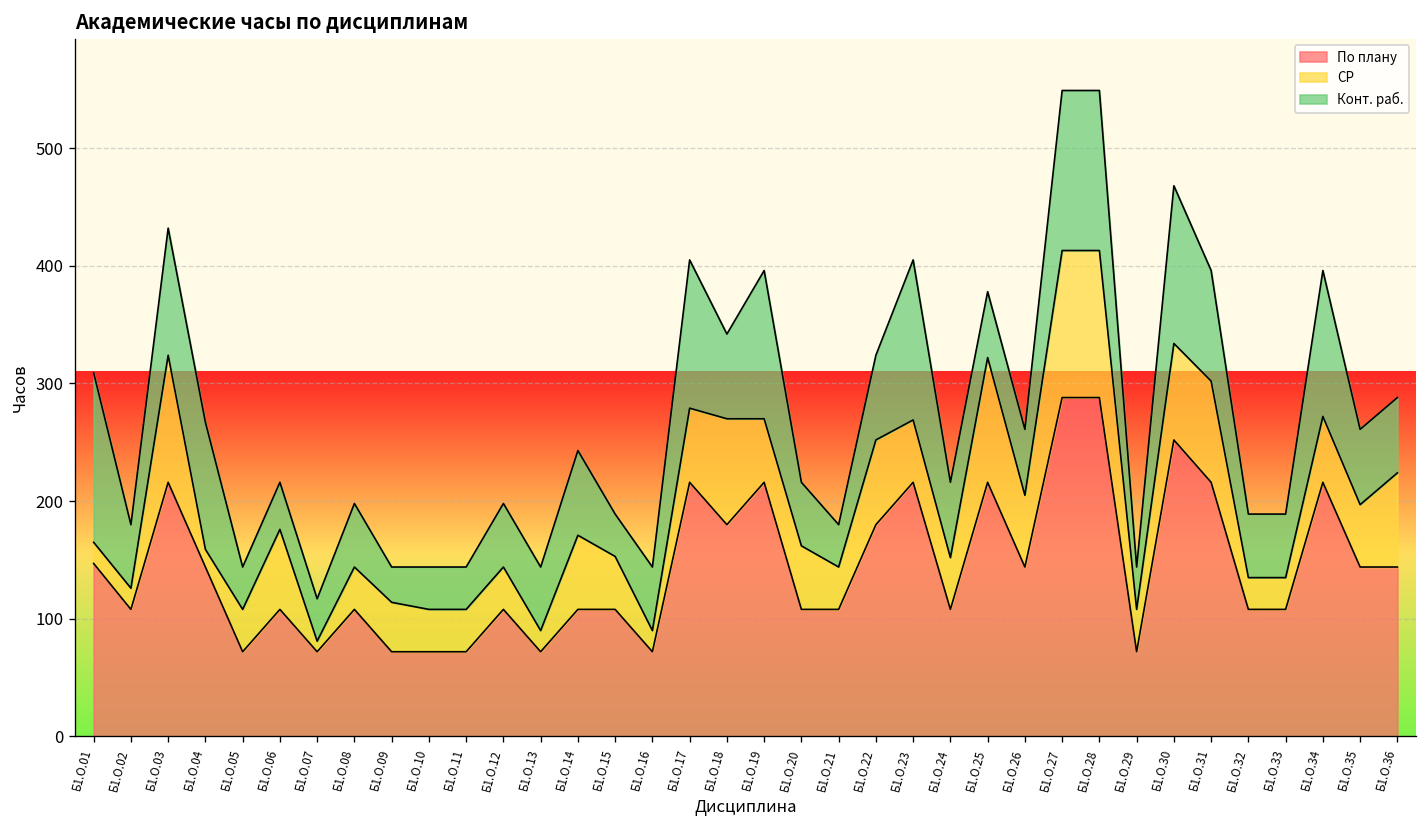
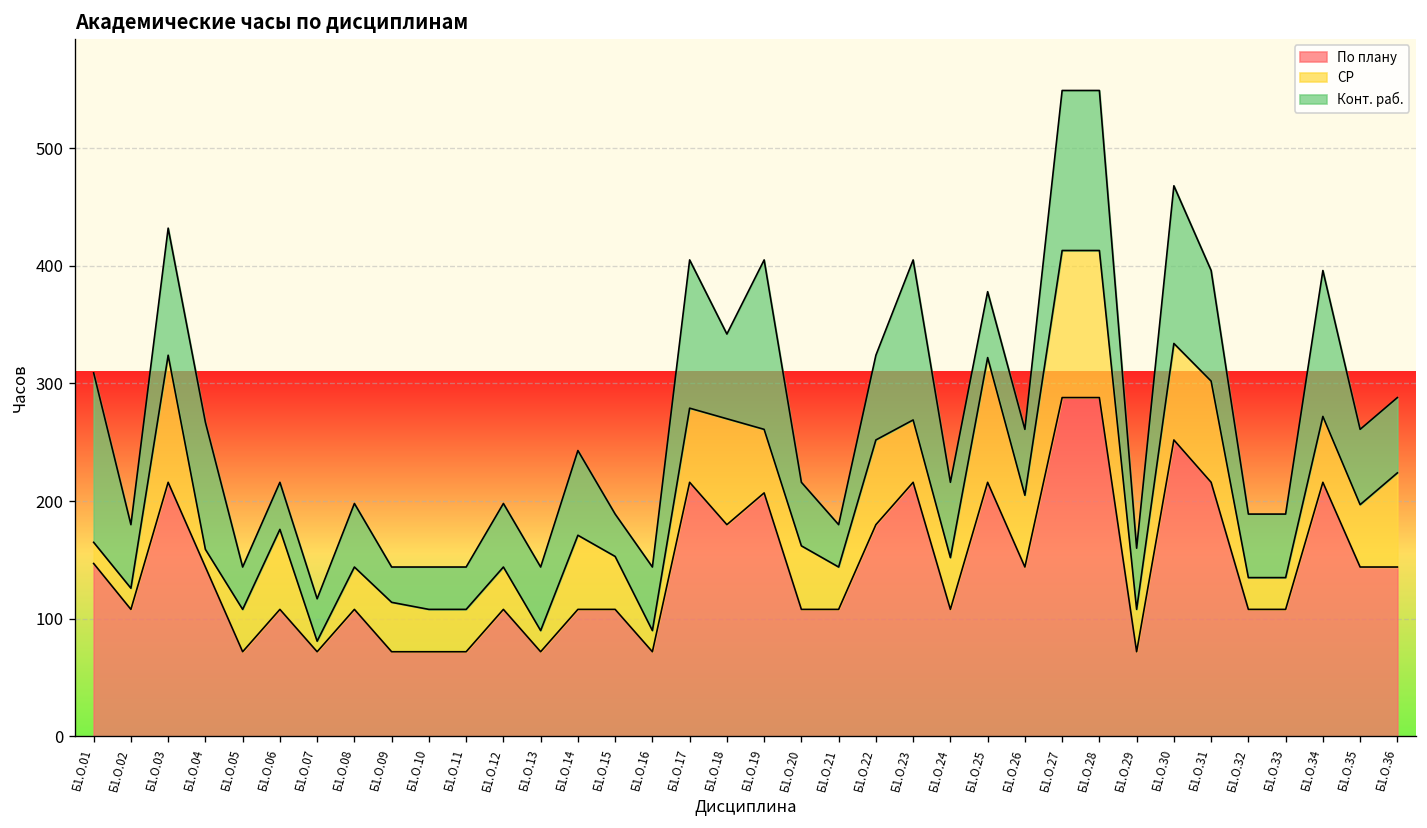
  {
    "По плану": {
      "Б1.О.01": 150,
      "Б1.О.02": 110,
      "Б1.О.03": 220,
      "Б1.О.04": 140,
      "Б1.О.05": 70,
      "Б1.О.06": 110,
      "Б1.О.07": 70,
      "Б1.О.08": 110,
      "Б1.О.09": 70,
      "Б1.О.10": 70,
      "Б1.О.11": 70,
      "Б1.О.12": 110,
      "Б1.О.13": 70,
      "Б1.О.14": 110,
      "Б1.О.15": 110,
      "Б1.О.16": 70,
      "Б1.О.17": 220,
      "Б1.О.18": 180,
-     "Б1.О.19": 220,
+     "Б1.О.19": 210,
      "Б1.О.20": 110,
      "Б1.О.21": 110,
      "Б1.О.22": 180,
      "Б1.О.23": 220,
      "Б1.О.24": 110,
      "Б1.О.25": 220,
      "Б1.О.26": 140,
      "Б1.О.27": 290,
      "Б1.О.28": 290,
      "Б1.О.29": 70,
      "Б1.О.30": 250,
      "Б1.О.31": 220,
      "Б1.О.32": 110,
      "Б1.О.33": 110,
      "Б1.О.34": 220,
      "Б1.О.35": 140,
      "Б1.О.36": 140
    },
    "СР": {
      "Б1.О.01": 20,
      "Б1.О.02": 20,
      "Б1.О.03": 110,
      "Б1.О.04": 20,
      "Б1.О.05": 40,
      "Б1.О.06": 70,
      "Б1.О.07": 10,
      "Б1.О.08": 40,
      "Б1.О.09": 40,
      "Б1.О.10": 40,
      "Б1.О.11": 40,
      "Б1.О.12": 40,
      "Б1.О.13": 20,
      "Б1.О.14": 60,
      "Б1.О.15": 50,
      "Б1.О.16": 20,
      "Б1.О.17": 60,
      "Б1.О.18": 90,
      "Б1.О.19": 50,
      "Б1.О.20": 50,
      "Б1.О.21": 40,
      "Б1.О.22": 70,
      "Б1.О.23": 50,
      "Б1.О.24": 40,
      "Б1.О.25": 110,
      "Б1.О.26": 60,
      "Б1.О.27": 130,
      "Б1.О.28": 130,
      "Б1.О.29": 40,
      "Б1.О.30": 80,
      "Б1.О.31": 90,
      "Б1.О.32": 30,
      "Б1.О.33": 30,
      "Б1.О.34": 60,
      "Б1.О.35": 50,
      "Б1.О.36": 80
    },
    "Конт. раб.": {
      "Б1.О.01": 140,
      "Б1.О.02": 50,
      "Б1.О.03": 110,
      "Б1.О.04": 110,
      "Б1.О.05": 40,
      "Б1.О.06": 40,
      "Б1.О.07": 40,
      "Б1.О.08": 50,
      "Б1.О.09": 30,
      "Б1.О.10": 40,
      "Б1.О.11": 40,
      "Б1.О.12": 50,
      "Б1.О.13": 50,
      "Б1.О.14": 70,
      "Б1.О.15": 40,
      "Б1.О.16": 50,
      "Б1.О.17": 130,
      "Б1.О.18": 70,
-     "Б1.О.19": 130,
+     "Б1.О.19": 140,
      "Б1.О.20": 50,
      "Б1.О.21": 40,
      "Б1.О.22": 70,
      "Б1.О.23": 140,
      "Б1.О.24": 60,
      "Б1.О.25": 60,
      "Б1.О.26": 60,
      "Б1.О.27": 140,
      "Б1.О.28": 140,
-     "Б1.О.29": 40,
+     "Б1.О.29": 50,
      "Б1.О.30": 130,
      "Б1.О.31": 90,
      "Б1.О.32": 50,
      "Б1.О.33": 50,
      "Б1.О.34": 120,
      "Б1.О.35": 60,
      "Б1.О.36": 60
    }
  }
